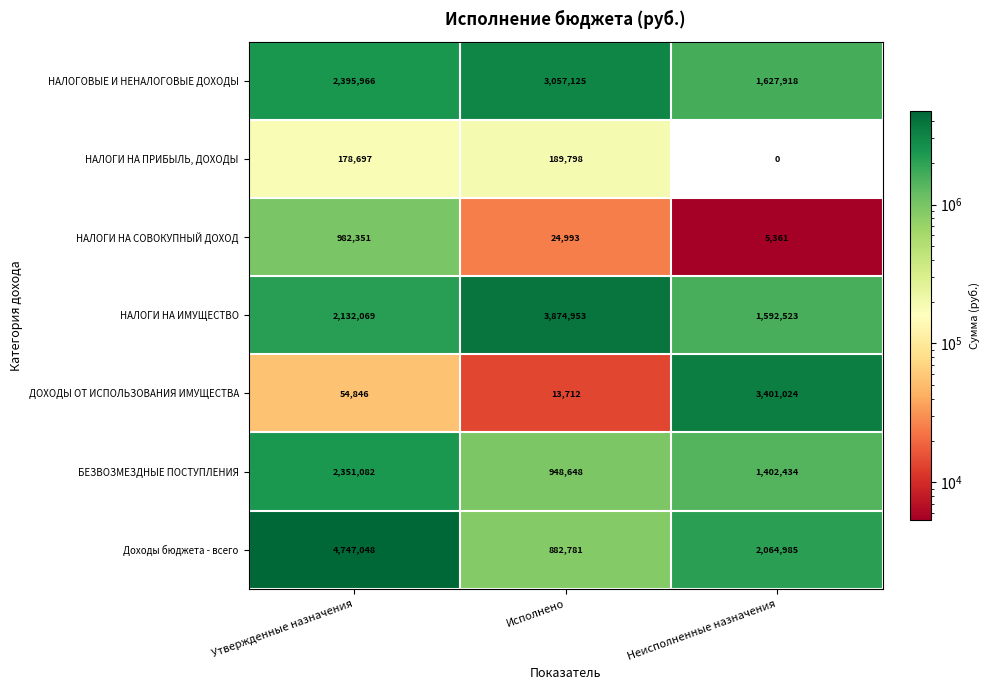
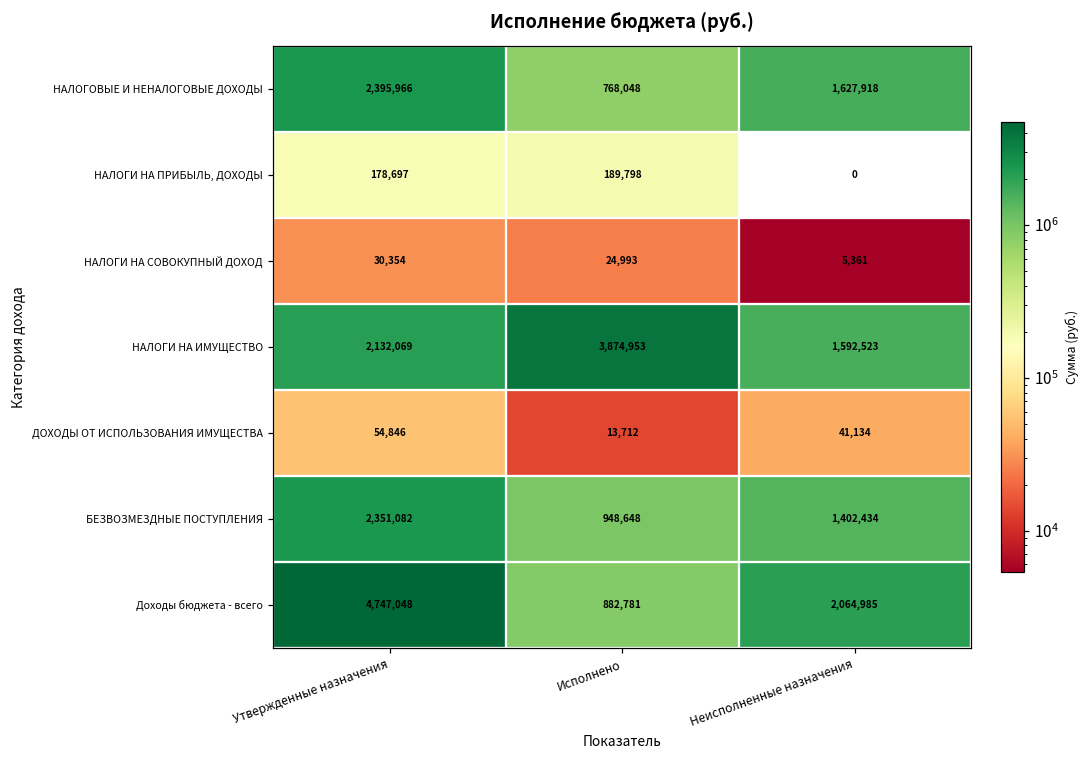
  {
    "НАЛОГОВЫЕ И НЕНАЛОГОВЫЕ ДОХОДЫ": {
      "Утвержденные назначения": "2,395,966",
-     "Исполнено": "3,057,125",
+     "Исполнено": "768,048",
      "Неисполненные назначения": "1,627,918"
    },
    "НАЛОГИ НА ПРИБЫЛЬ, ДОХОДЫ": {
      "Утвержденные назначения": "178,697",
      "Исполнено": "189,798",
      "Неисполненные назначения": "0"
    },
    "НАЛОГИ НА СОВОКУПНЫЙ ДОХОД": {
-     "Утвержденные назначения": "982,351",
+     "Утвержденные назначения": "30,354",
      "Исполнено": "24,993",
      "Неисполненные назначения": "5,361"
    },
    "НАЛОГИ НА ИМУЩЕСТВО": {
      "Утвержденные назначения": "2,132,069",
      "Исполнено": "3,874,953",
      "Неисполненные назначения": "1,592,523"
    },
    "ДОХОДЫ ОТ ИСПОЛЬЗОВАНИЯ ИМУЩЕСТВА": {
      "Утвержденные назначения": "54,846",
      "Исполнено": "13,712",
-     "Неисполненные назначения": "3,401,024"
+     "Неисполненные назначения": "41,134"
    },
    "БЕЗВОЗМЕЗДНЫЕ ПОСТУПЛЕНИЯ": {
      "Утвержденные назначения": "2,351,082",
      "Исполнено": "948,648",
      "Неисполненные назначения": "1,402,434"
    },
    "Доходы бюджета - всего": {
      "Утвержденные назначения": "4,747,048",
      "Исполнено": "882,781",
      "Неисполненные назначения": "2,064,985"
    }
  }
